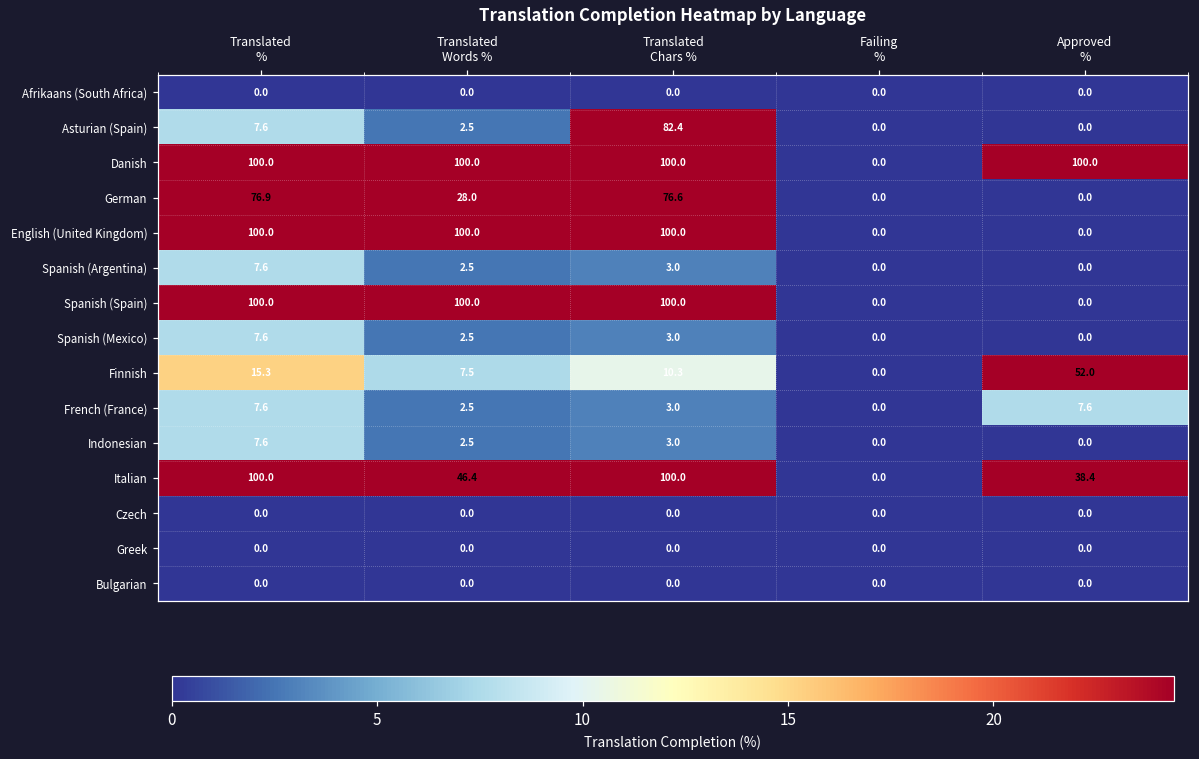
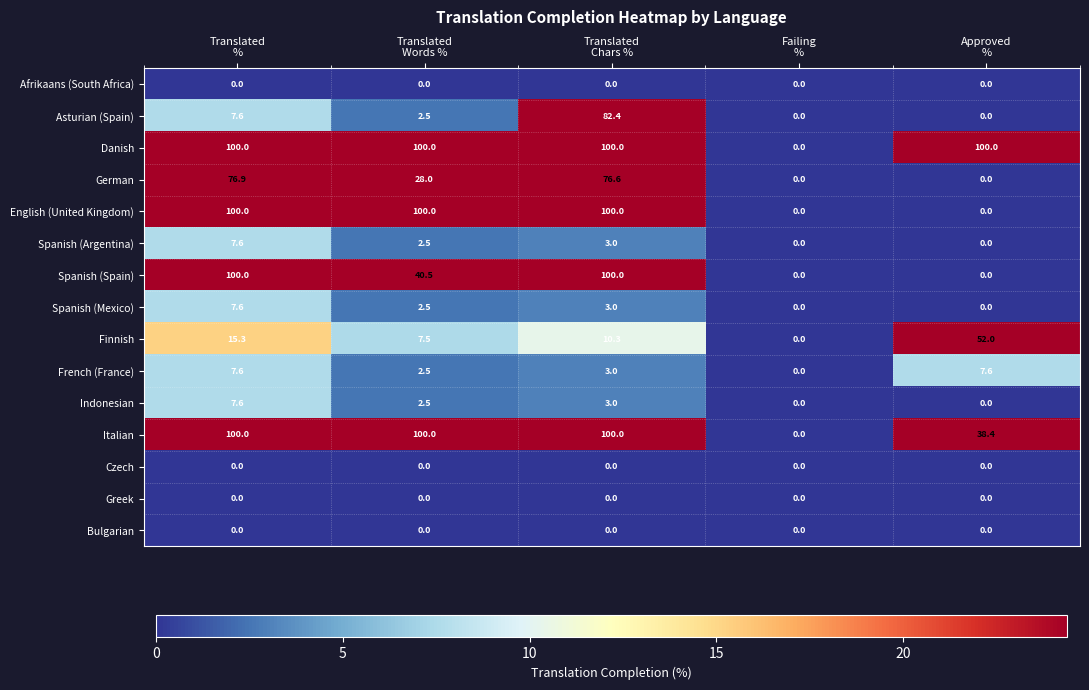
  {
    "Afrikaans (South Africa)": {
      "Translated %": 0.0,
      "Translated Words %": 0.0,
      "Translated Chars %": 0.0,
      "Failing %": 0.0,
      "Approved %": 0.0
    },
    "Asturian (Spain)": {
      "Translated %": 7.6,
      "Translated Words %": 2.5,
      "Translated Chars %": 82.4,
      "Failing %": 0.0,
      "Approved %": 0.0
    },
    "Danish": {
      "Translated %": 100.0,
      "Translated Words %": 100.0,
      "Translated Chars %": 100.0,
      "Failing %": 0.0,
      "Approved %": 100.0
    },
    "German": {
      "Translated %": 76.9,
      "Translated Words %": 28.0,
      "Translated Chars %": 76.6,
      "Failing %": 0.0,
      "Approved %": 0.0
    },
    "English (United Kingdom)": {
      "Translated %": 100.0,
      "Translated Words %": 100.0,
      "Translated Chars %": 100.0,
      "Failing %": 0.0,
      "Approved %": 0.0
    },
    "Spanish (Argentina)": {
      "Translated %": 7.6,
      "Translated Words %": 2.5,
      "Translated Chars %": 3.0,
      "Failing %": 0.0,
      "Approved %": 0.0
    },
    "Spanish (Spain)": {
      "Translated %": 100.0,
-     "Translated Words %": 100.0,
+     "Translated Words %": 40.5,
      "Translated Chars %": 100.0,
      "Failing %": 0.0,
      "Approved %": 0.0
    },
    "Spanish (Mexico)": {
      "Translated %": 7.6,
      "Translated Words %": 2.5,
      "Translated Chars %": 3.0,
      "Failing %": 0.0,
      "Approved %": 0.0
    },
    "Finnish": {
      "Translated %": 15.3,
      "Translated Words %": 7.5,
      "Failing %": 0.0,
      "Approved %": 52.0
    },
    "French (France)": {
      "Translated %": 7.6,
      "Translated Words %": 2.5,
      "Translated Chars %": 3.0,
      "Failing %": 0.0,
      "Approved %": 7.6
    },
    "Indonesian": {
      "Translated %": 7.6,
      "Translated Words %": 2.5,
      "Translated Chars %": 3.0,
      "Failing %": 0.0,
      "Approved %": 0.0
    },
    "Italian": {
      "Translated %": 100.0,
-     "Translated Words %": 46.4,
+     "Translated Words %": 100.0,
      "Translated Chars %": 100.0,
      "Failing %": 0.0,
      "Approved %": 38.4
    },
    "Czech": {
      "Translated %": 0.0,
      "Translated Words %": 0.0,
      "Translated Chars %": 0.0,
      "Failing %": 0.0,
      "Approved %": 0.0
    },
    "Greek": {
      "Translated %": 0.0,
      "Translated Words %": 0.0,
      "Translated Chars %": 0.0,
      "Failing %": 0.0,
      "Approved %": 0.0
    },
    "Bulgarian": {
      "Translated %": 0.0,
      "Translated Words %": 0.0,
      "Translated Chars %": 0.0,
      "Failing %": 0.0,
      "Approved %": 0.0
    }
  }
